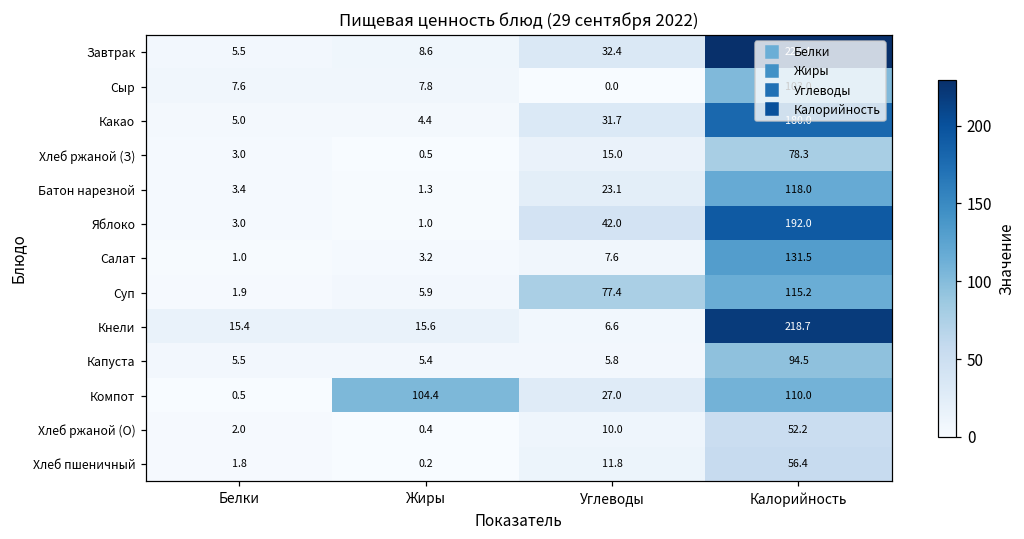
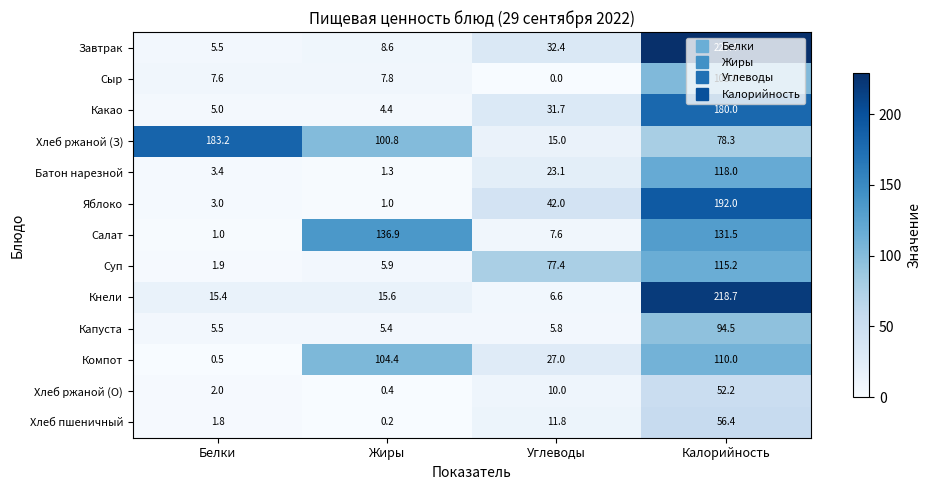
  {
    "Завтрак": {
      "Белки": 5.5,
      "Жиры": 8.6,
      "Углеводы": 32.4
    },
    "Сыр": {
      "Белки": 7.6,
      "Жиры": 7.8,
      "Углеводы": 0.0
    },
    "Какао": {
      "Белки": 5.0,
      "Жиры": 4.4,
      "Углеводы": 31.7,
      "Калорийность": 180.0
    },
    "Хлеб ржаной (З)": {
-     "Белки": 3.0,
-     "Жиры": 0.5,
+     "Белки": 183.2,
+     "Жиры": 100.8,
      "Углеводы": 15.0,
      "Калорийность": 78.3
    },
    "Батон нарезной": {
      "Белки": 3.4,
      "Жиры": 1.3,
      "Углеводы": 23.1,
      "Калорийность": 118.0
    },
    "Яблоко": {
      "Белки": 3.0,
      "Жиры": 1.0,
      "Углеводы": 42.0,
      "Калорийность": 192.0
    },
    "Салат": {
      "Белки": 1.0,
-     "Жиры": 3.2,
+     "Жиры": 136.9,
      "Углеводы": 7.6,
      "Калорийность": 131.5
    },
    "Суп": {
      "Белки": 1.9,
      "Жиры": 5.9,
      "Углеводы": 77.4,
      "Калорийность": 115.2
    },
    "Кнели": {
      "Белки": 15.4,
      "Жиры": 15.6,
      "Углеводы": 6.6,
      "Калорийность": 218.7
    },
    "Капуста": {
      "Белки": 5.5,
      "Жиры": 5.4,
      "Углеводы": 5.8,
      "Калорийность": 94.5
    },
    "Компот": {
      "Белки": 0.5,
      "Жиры": 104.4,
      "Углеводы": 27.0,
      "Калорийность": 110.0
    },
    "Хлеб ржаной (О)": {
      "Белки": 2.0,
      "Жиры": 0.4,
      "Углеводы": 10.0,
      "Калорийность": 52.2
    },
    "Хлеб пшеничный": {
      "Белки": 1.8,
      "Жиры": 0.2,
      "Углеводы": 11.8,
      "Калорийность": 56.4
    }
  }
